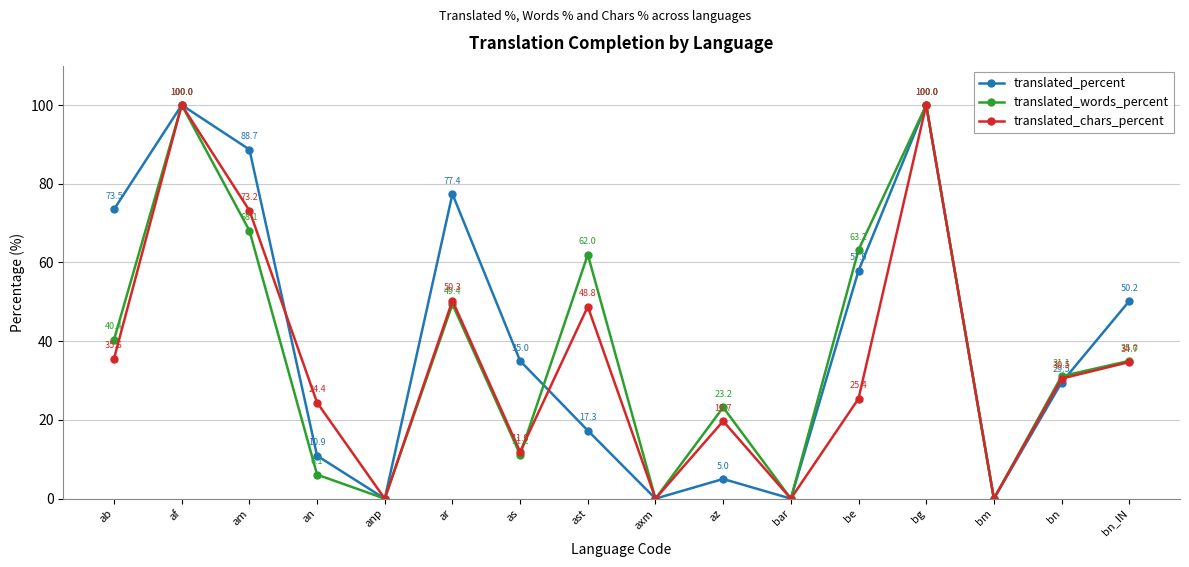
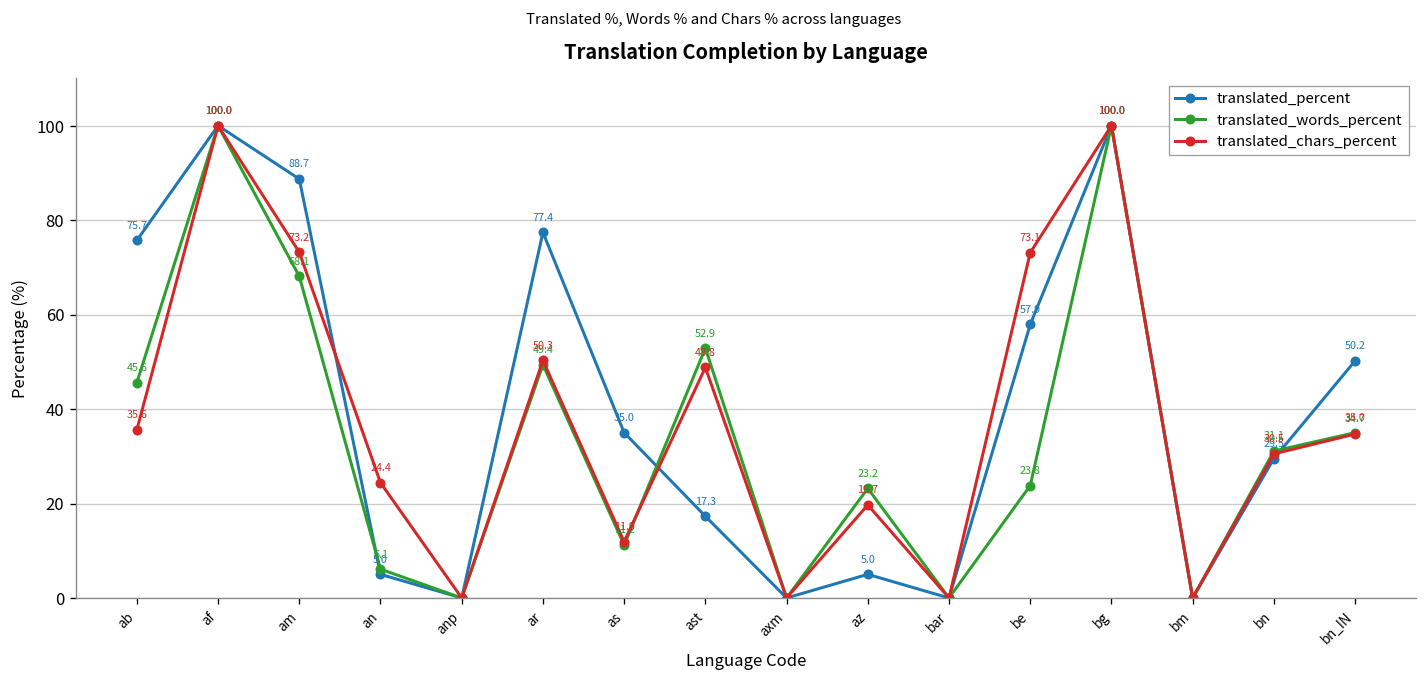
  {
    "translated_percent": {
-     "ab": 73.5,
+     "ab": 75.7,
      "am": 88.7,
-     "an": 10.9,
+     "an": 5.0,
      "ar": 77.4,
      "as": 35.0,
      "ast": 17.3,
      "az": 5.0,
      "be": 57.9,
      "bn_IN": 50.2
    },
    "translated_words_percent": {
-     "ab": 40.4,
+     "ab": 45.6,
      "am": 68.1,
-     "ast": 62.0,
+     "ast": 52.9,
      "az": 23.2,
-     "be": 63.2
+     "be": 23.8
    },
    "translated_chars_percent": {
      "am": 73.2,
      "an": 24.4,
      "ast": 48.8,
-     "be": 25.4
+     "be": 73.1
    }
  }
